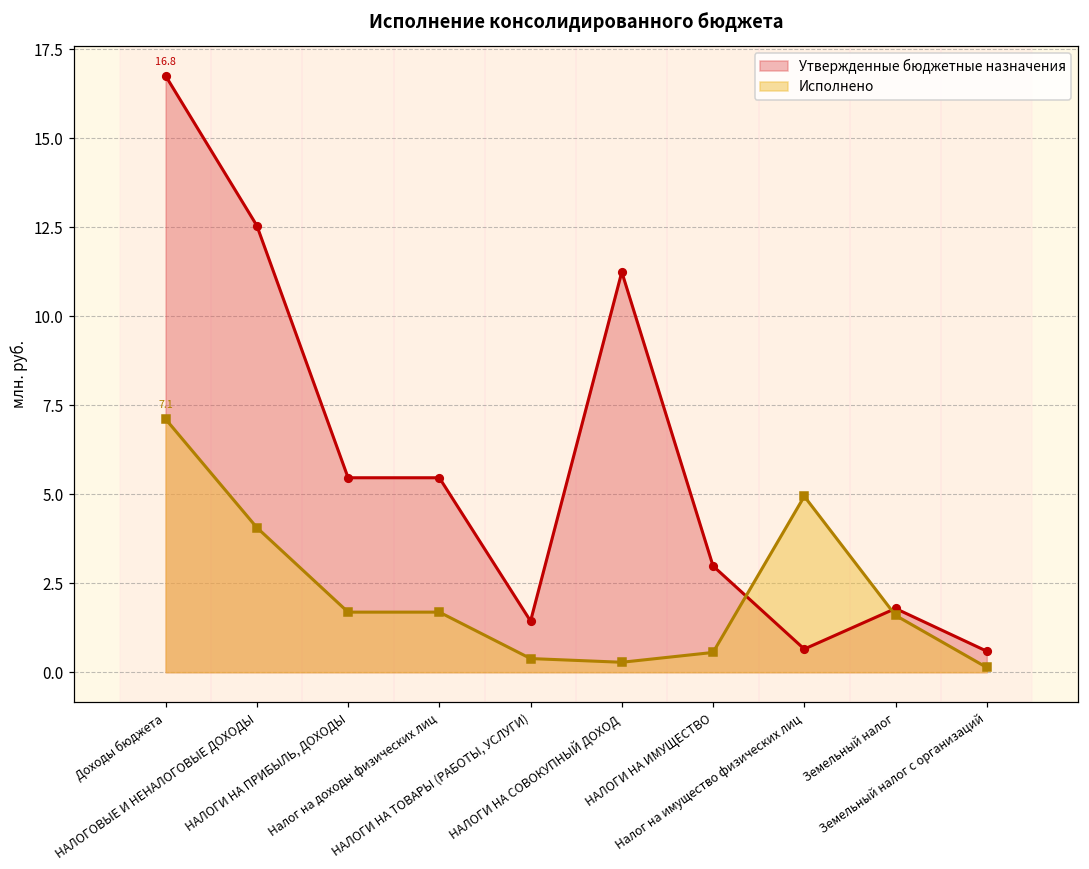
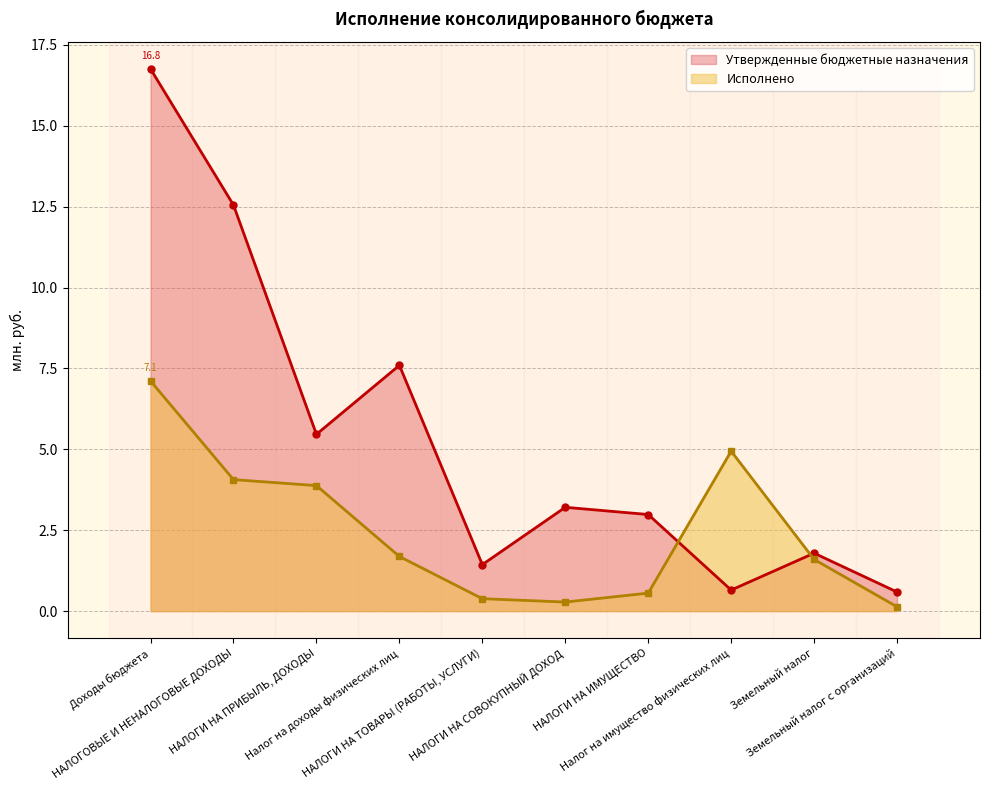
  {
    "Утвержденные бюджетные назначения": {
      "НАЛОГОВЫЕ И НЕНАЛОГОВЫЕ ДОХОДЫ": 12.5,
      "НАЛОГИ НА ПРИБЫЛЬ, ДОХОДЫ": 5.5,
-     "Налог на доходы физических лиц": 5.5,
+     "Налог на доходы физических лиц": 7.6,
      "НАЛОГИ НА ТОВАРЫ (РАБОТЫ, УСЛУГИ)": 1.4,
-     "НАЛОГИ НА СОВОКУПНЫЙ ДОХОД": 11.2,
+     "НАЛОГИ НА СОВОКУПНЫЙ ДОХОД": 3.2,
      "НАЛОГИ НА ИМУЩЕСТВО": 3.0,
      "Налог на имущество физических лиц": 0.7,
      "Земельный налог": 1.8,
      "Земельный налог с организаций": 0.6
    },
    "Исполнено": {
      "НАЛОГОВЫЕ И НЕНАЛОГОВЫЕ ДОХОДЫ": 4.1,
-     "НАЛОГИ НА ПРИБЫЛЬ, ДОХОДЫ": 1.7,
+     "НАЛОГИ НА ПРИБЫЛЬ, ДОХОДЫ": 3.9,
      "Налог на доходы физических лиц": 1.7,
      "НАЛОГИ НА ТОВАРЫ (РАБОТЫ, УСЛУГИ)": 0.4,
      "НАЛОГИ НА СОВОКУПНЫЙ ДОХОД": 0.3,
      "НАЛОГИ НА ИМУЩЕСТВО": 0.6,
      "Налог на имущество физических лиц": 4.9,
      "Земельный налог": 1.6,
      "Земельный налог с организаций": 0.1
    }
  }
